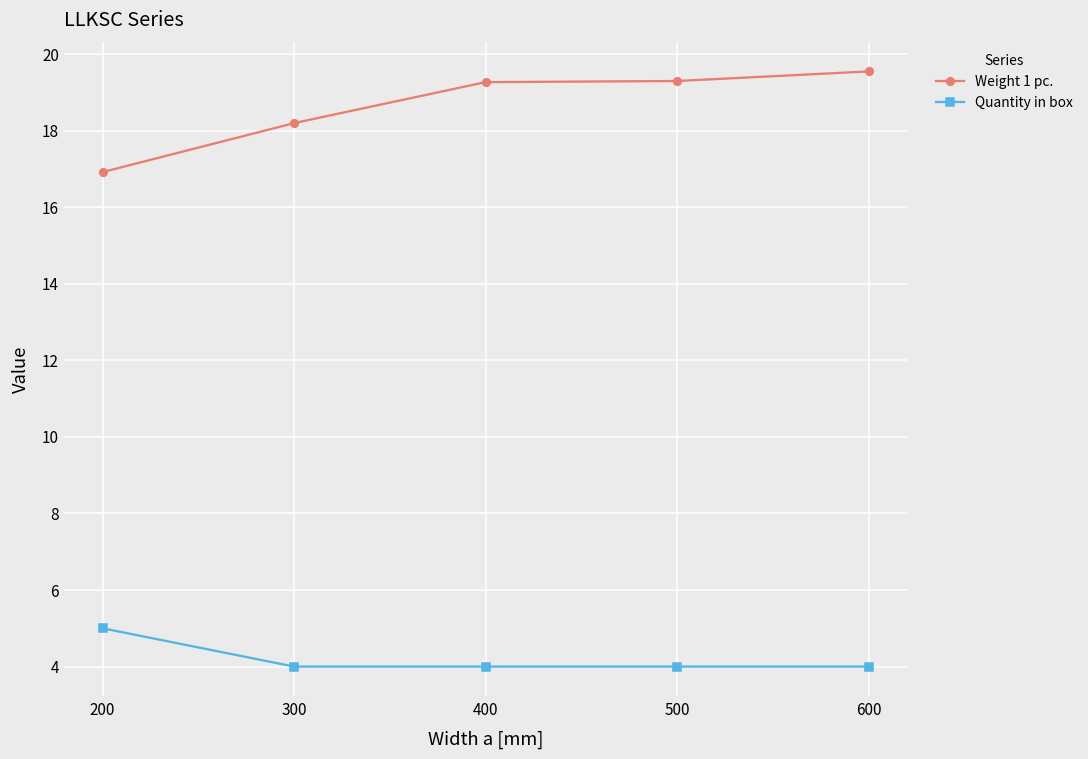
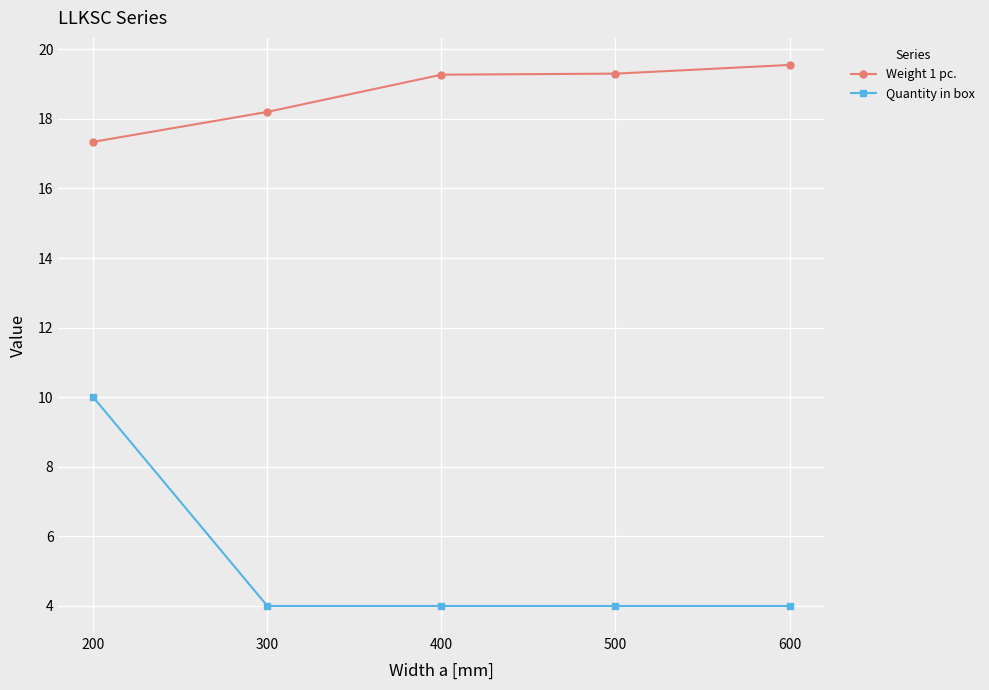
  {
    "Weight 1 pc.": {
-     "200": 16.9,
+     "200": 17.3,
      "300": 18.2,
      "400": 19.3,
      "500": 19.3,
      "600": 19.6
    },
    "Quantity in box": {
-     "200": 5,
+     "200": 10,
      "300": 4,
      "400": 4,
      "500": 4,
      "600": 4
    }
  }
